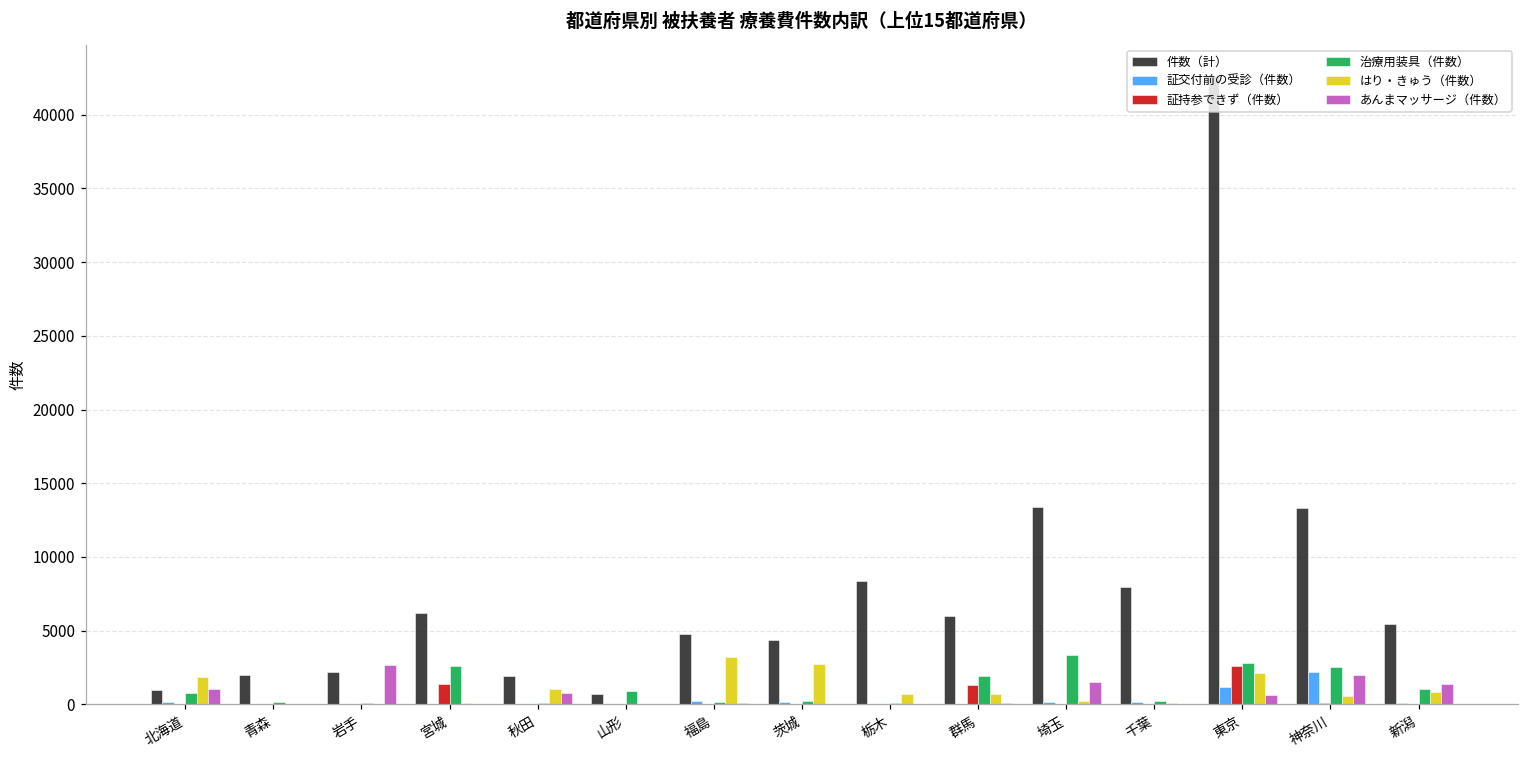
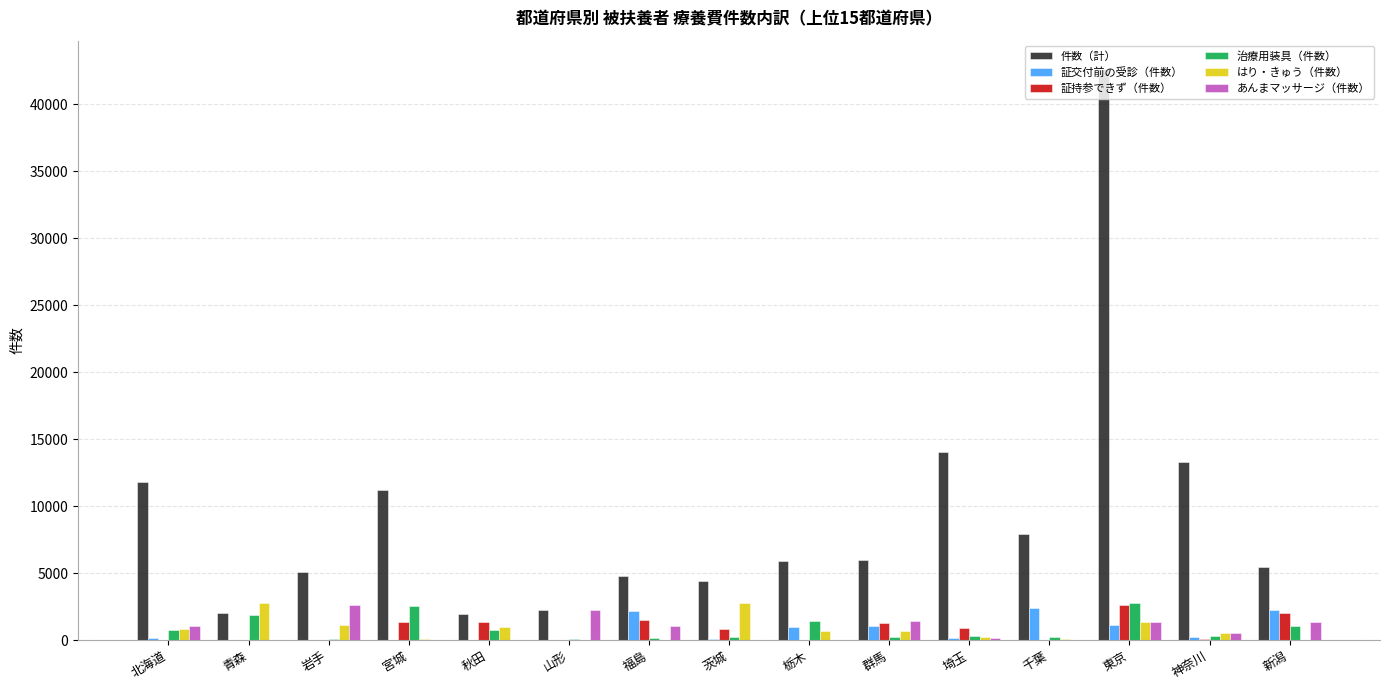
  {
    "件数（計）": {
-     "北海道": 900,
+     "北海道": 11800,
      "青森": 2000,
-     "岩手": 2200,
-     "宮城": 6200,
+     "岩手": 5100,
+     "宮城": 11200,
      "秋田": 1900,
-     "山形": 700,
+     "山形": 2300,
      "福島": 4800,
      "茨城": 4400,
-     "栃木": 8300,
+     "栃木": 5900,
      "群馬": 6000,
-     "埼玉": 13400,
+     "埼玉": 14000,
      "千葉": 7900,
      "神奈川": 13300,
      "新潟": 5500
    },
    "証交付前の受診（件数）": {
-     "福島": 200,
-     "栃木": 0,
-     "群馬": 0,
-     "千葉": 200,
+     "福島": 2200,
+     "栃木": 1000,
+     "群馬": 1100,
+     "千葉": 2400,
      "東京": 1100,
-     "神奈川": 2200,
-     "新潟": 100
+     "神奈川": 200,
+     "新潟": 2200
    },
    "証持参できず（件数）": {
      "宮城": 1400,
-     "秋田": 0,
-     "福島": 0,
-     "茨城": 0,
+     "秋田": 1300,
+     "福島": 1500,
+     "茨城": 800,
      "群馬": 1300,
-     "埼玉": 0,
+     "埼玉": 900,
      "東京": 2600,
-     "新潟": 0
+     "新潟": 2000
    },
    "治療用装具（件数）": {
      "北海道": 800,
-     "青森": 200,
+     "青森": 1900,
      "宮城": 2600,
-     "秋田": 100,
-     "山形": 900,
+     "秋田": 700,
+     "山形": 100,
      "茨城": 200,
-     "栃木": 100,
-     "群馬": 2000,
-     "埼玉": 3300,
+     "栃木": 1500,
+     "群馬": 200,
+     "埼玉": 300,
      "千葉": 200,
      "東京": 2800,
-     "神奈川": 2500,
+     "神奈川": 300,
      "新潟": 1100
    },
    "はり・きゅう（件数）": {
-     "北海道": 1900,
-     "青森": 0,
-     "岩手": 0,
+     "北海道": 900,
+     "青森": 2800,
+     "岩手": 1100,
      "秋田": 1000,
-     "福島": 3200,
+     "福島": 100,
      "茨城": 2800,
      "栃木": 700,
      "群馬": 700,
      "埼玉": 200,
-     "東京": 2200,
+     "東京": 1300,
      "神奈川": 600,
-     "新潟": 900
+     "新潟": 0
    },
    "あんまマッサージ（件数）": {
      "北海道": 1100,
      "岩手": 2700,
-     "秋田": 800,
-     "山形": 0,
-     "福島": 100,
+     "秋田": 0,
+     "山形": 2300,
+     "福島": 1100,
      "茨城": 0,
-     "群馬": 100,
-     "埼玉": 1500,
-     "東京": 600,
-     "神奈川": 2000,
+     "群馬": 1400,
+     "埼玉": 200,
+     "東京": 1400,
+     "神奈川": 500,
      "新潟": 1400
    }
  }
